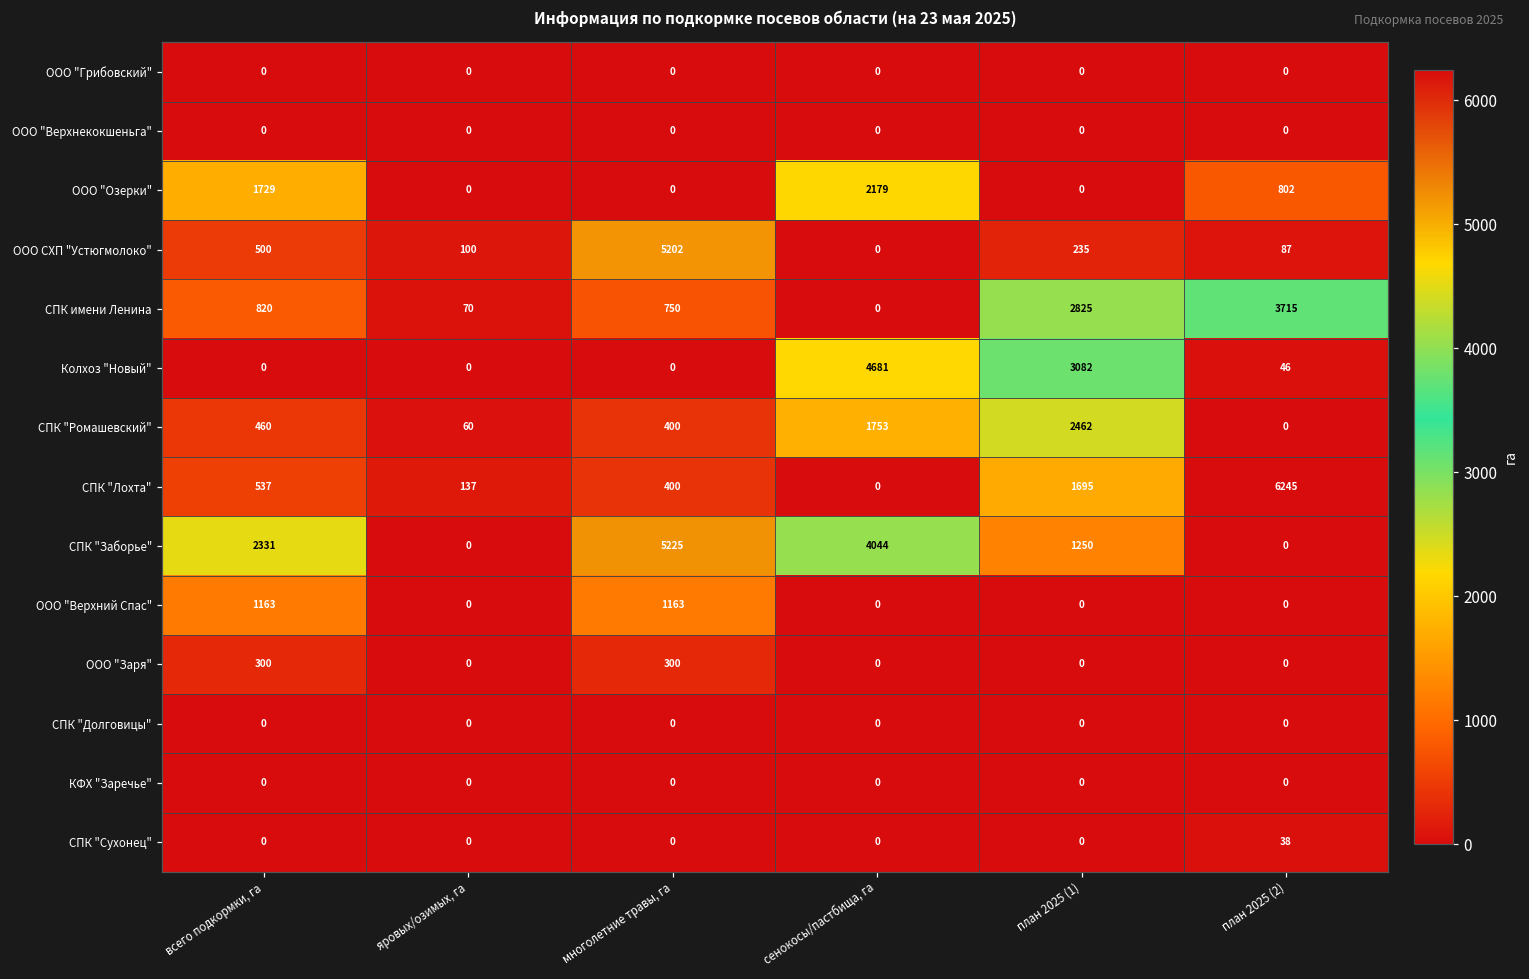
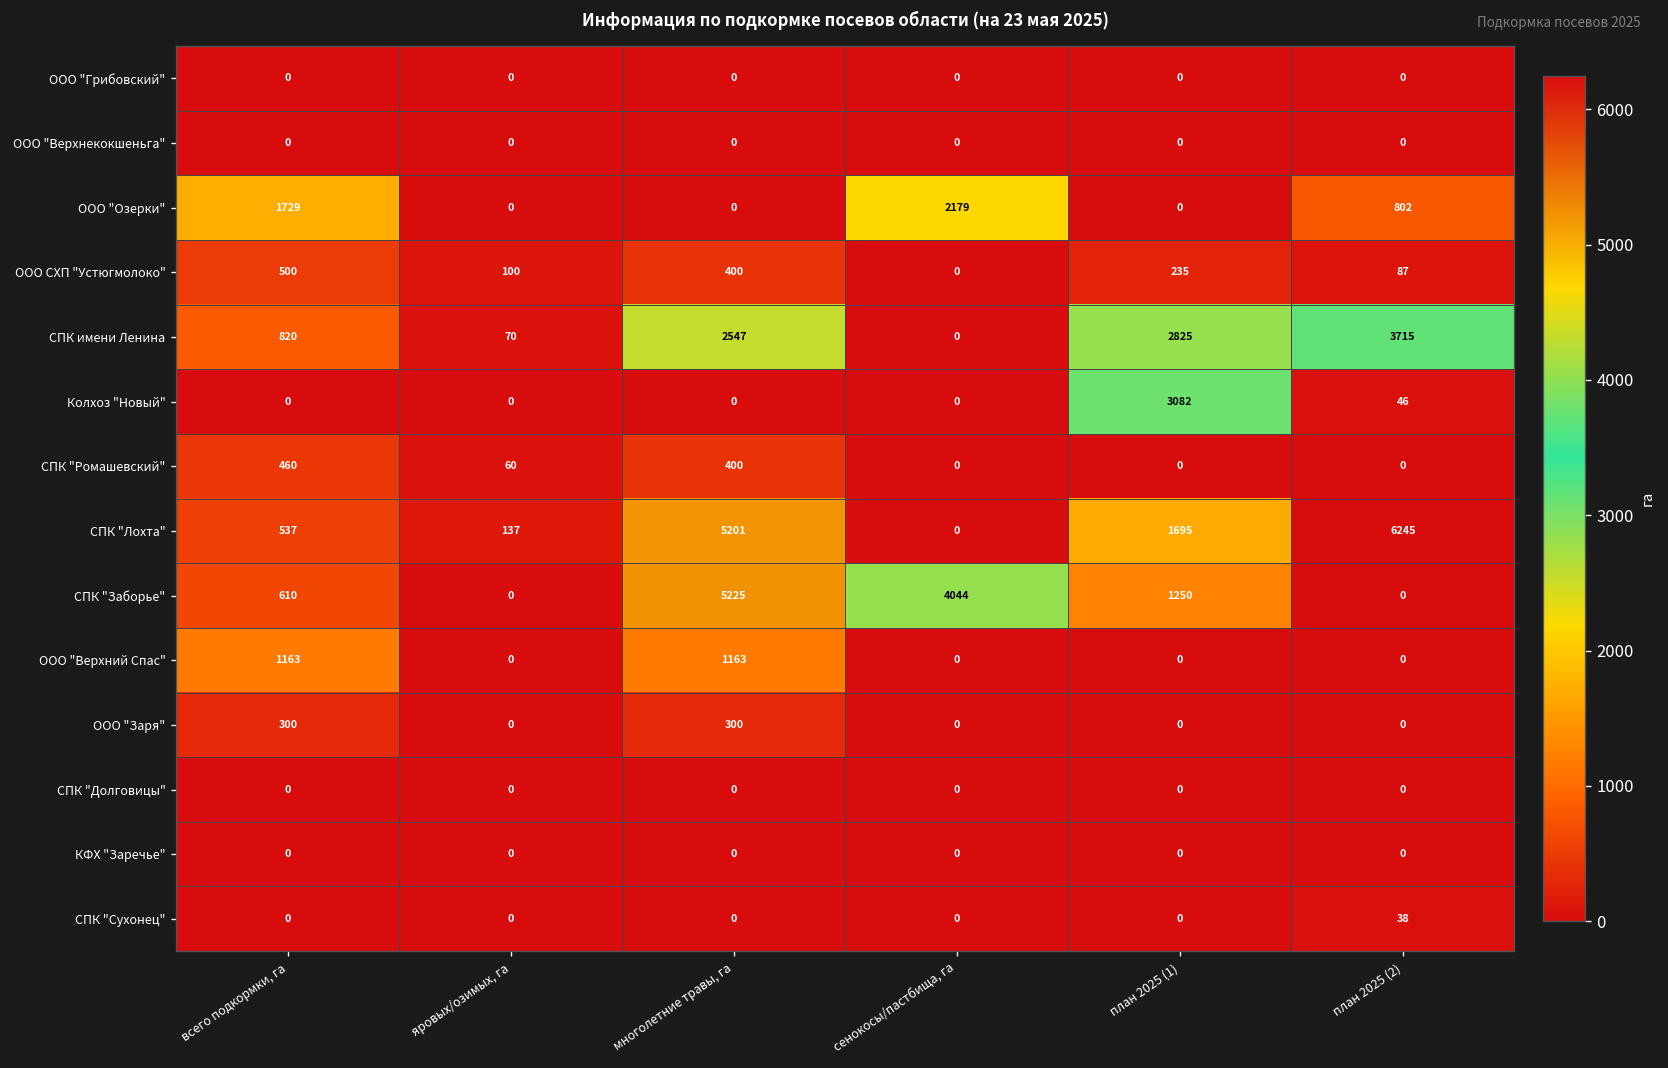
  {
    "ООО \"Грибовский\"": {
      "всего подкормки, га": 0,
      "яровых/озимых, га": 0,
      "многолетние травы, га": 0,
      "сенокосы/пастбища, га": 0,
      "план 2025 (1)": 0,
      "план 2025 (2)": 0
    },
    "ООО \"Верхнекокшеньга\"": {
      "всего подкормки, га": 0,
      "яровых/озимых, га": 0,
      "многолетние травы, га": 0,
      "сенокосы/пастбища, га": 0,
      "план 2025 (1)": 0,
      "план 2025 (2)": 0
    },
    "ООО \"Озерки\"": {
      "всего подкормки, га": 1729,
      "яровых/озимых, га": 0,
      "многолетние травы, га": 0,
      "сенокосы/пастбища, га": 2179,
      "план 2025 (1)": 0,
      "план 2025 (2)": 802
    },
    "ООО СХП \"Устюгмолоко\"": {
      "всего подкормки, га": 500,
      "яровых/озимых, га": 100,
-     "многолетние травы, га": 5202,
+     "многолетние травы, га": 400,
      "сенокосы/пастбища, га": 0,
      "план 2025 (1)": 235,
      "план 2025 (2)": 87
    },
    "СПК имени Ленина": {
      "всего подкормки, га": 820,
      "яровых/озимых, га": 70,
-     "многолетние травы, га": 750,
+     "многолетние травы, га": 2547,
      "сенокосы/пастбища, га": 0,
      "план 2025 (1)": 2825,
      "план 2025 (2)": 3715
    },
    "Колхоз \"Новый\"": {
      "всего подкормки, га": 0,
      "яровых/озимых, га": 0,
      "многолетние травы, га": 0,
-     "сенокосы/пастбища, га": 4681,
+     "сенокосы/пастбища, га": 0,
      "план 2025 (1)": 3082,
      "план 2025 (2)": 46
    },
    "СПК \"Ромашевский\"": {
      "всего подкормки, га": 460,
      "яровых/озимых, га": 60,
      "многолетние травы, га": 400,
-     "сенокосы/пастбища, га": 1753,
-     "план 2025 (1)": 2462,
+     "сенокосы/пастбища, га": 0,
+     "план 2025 (1)": 0,
      "план 2025 (2)": 0
    },
    "СПК \"Лохта\"": {
      "всего подкормки, га": 537,
      "яровых/озимых, га": 137,
-     "многолетние травы, га": 400,
+     "многолетние травы, га": 5201,
      "сенокосы/пастбища, га": 0,
      "план 2025 (1)": 1695,
      "план 2025 (2)": 6245
    },
    "СПК \"Заборье\"": {
-     "всего подкормки, га": 2331,
+     "всего подкормки, га": 610,
      "яровых/озимых, га": 0,
      "многолетние травы, га": 5225,
      "сенокосы/пастбища, га": 4044,
      "план 2025 (1)": 1250,
      "план 2025 (2)": 0
    },
    "ООО \"Верхний Спас\"": {
      "всего подкормки, га": 1163,
      "яровых/озимых, га": 0,
      "многолетние травы, га": 1163,
      "сенокосы/пастбища, га": 0,
      "план 2025 (1)": 0,
      "план 2025 (2)": 0
    },
    "ООО \"Заря\"": {
      "всего подкормки, га": 300,
      "яровых/озимых, га": 0,
      "многолетние травы, га": 300,
      "сенокосы/пастбища, га": 0,
      "план 2025 (1)": 0,
      "план 2025 (2)": 0
    },
    "СПК \"Долговицы\"": {
      "всего подкормки, га": 0,
      "яровых/озимых, га": 0,
      "многолетние травы, га": 0,
      "сенокосы/пастбища, га": 0,
      "план 2025 (1)": 0,
      "план 2025 (2)": 0
    },
    "КФХ \"Заречье\"": {
      "всего подкормки, га": 0,
      "яровых/озимых, га": 0,
      "многолетние травы, га": 0,
      "сенокосы/пастбища, га": 0,
      "план 2025 (1)": 0,
      "план 2025 (2)": 0
    },
    "СПК \"Сухонец\"": {
      "всего подкормки, га": 0,
      "яровых/озимых, га": 0,
      "многолетние травы, га": 0,
      "сенокосы/пастбища, га": 0,
      "план 2025 (1)": 0,
      "план 2025 (2)": 38
    }
  }
